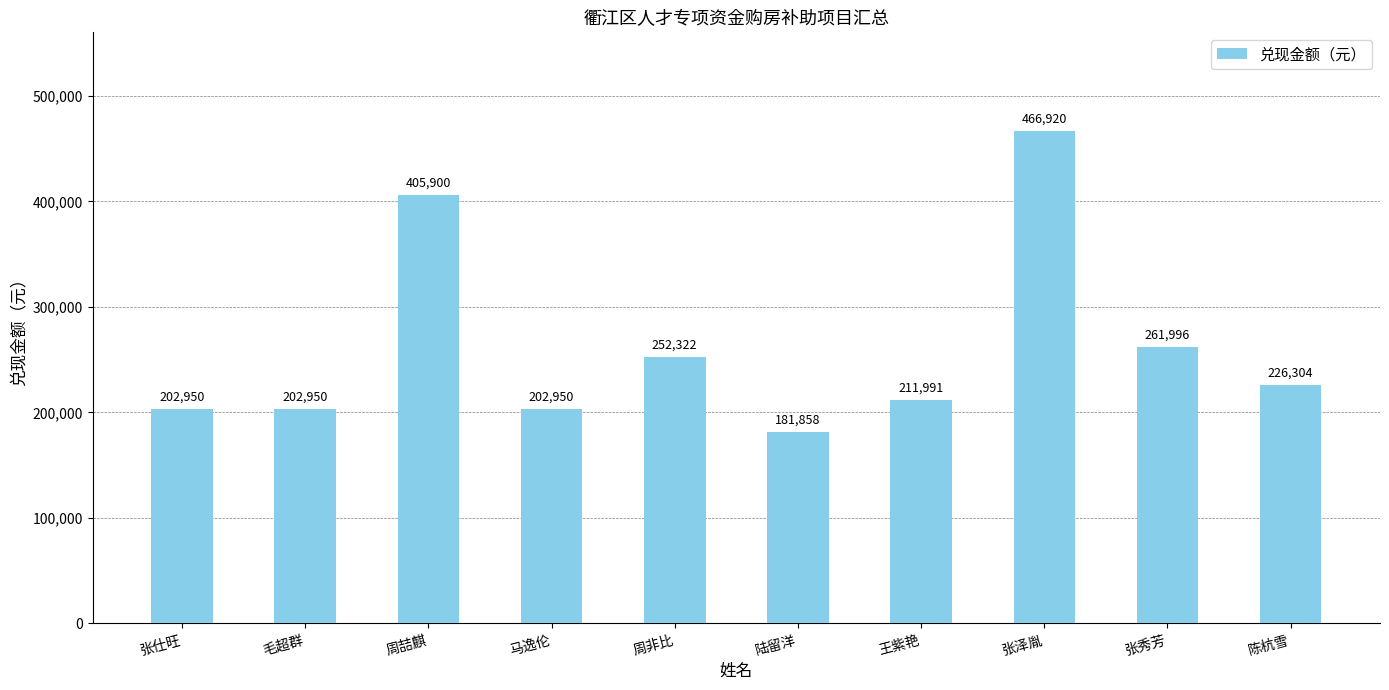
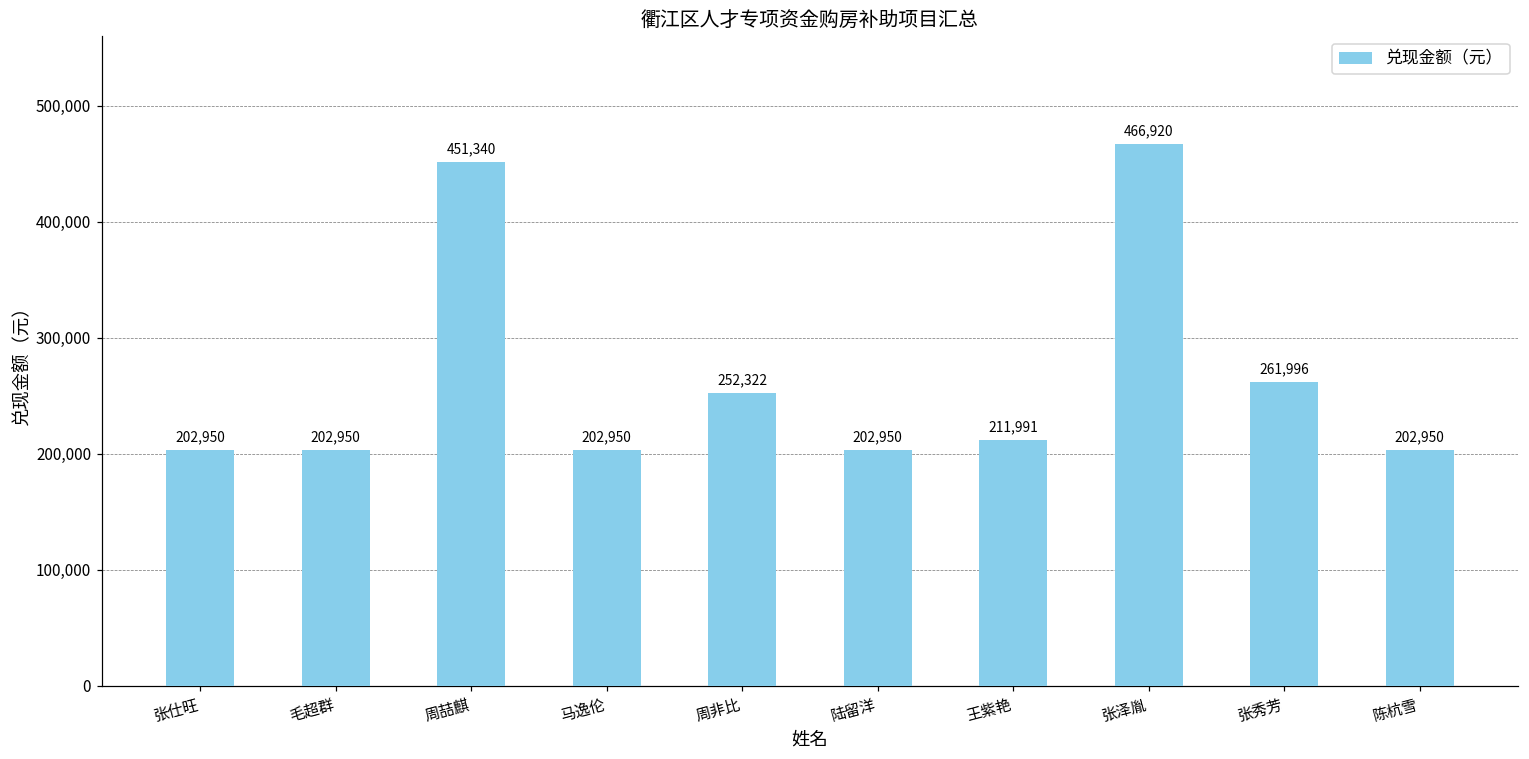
  {
    "张仕旺": "202,950",
    "毛超群": "202,950",
-   "周喆麒": "405,900",
+   "周喆麒": "451,340",
    "马逸伦": "202,950",
    "周非比": "252,322",
-   "陆留洋": "181,858",
+   "陆留洋": "202,950",
    "王紫艳": "211,991",
    "张泽胤": "466,920",
    "张秀芳": "261,996",
-   "陈杭雪": "226,304"
+   "陈杭雪": "202,950"
  }
